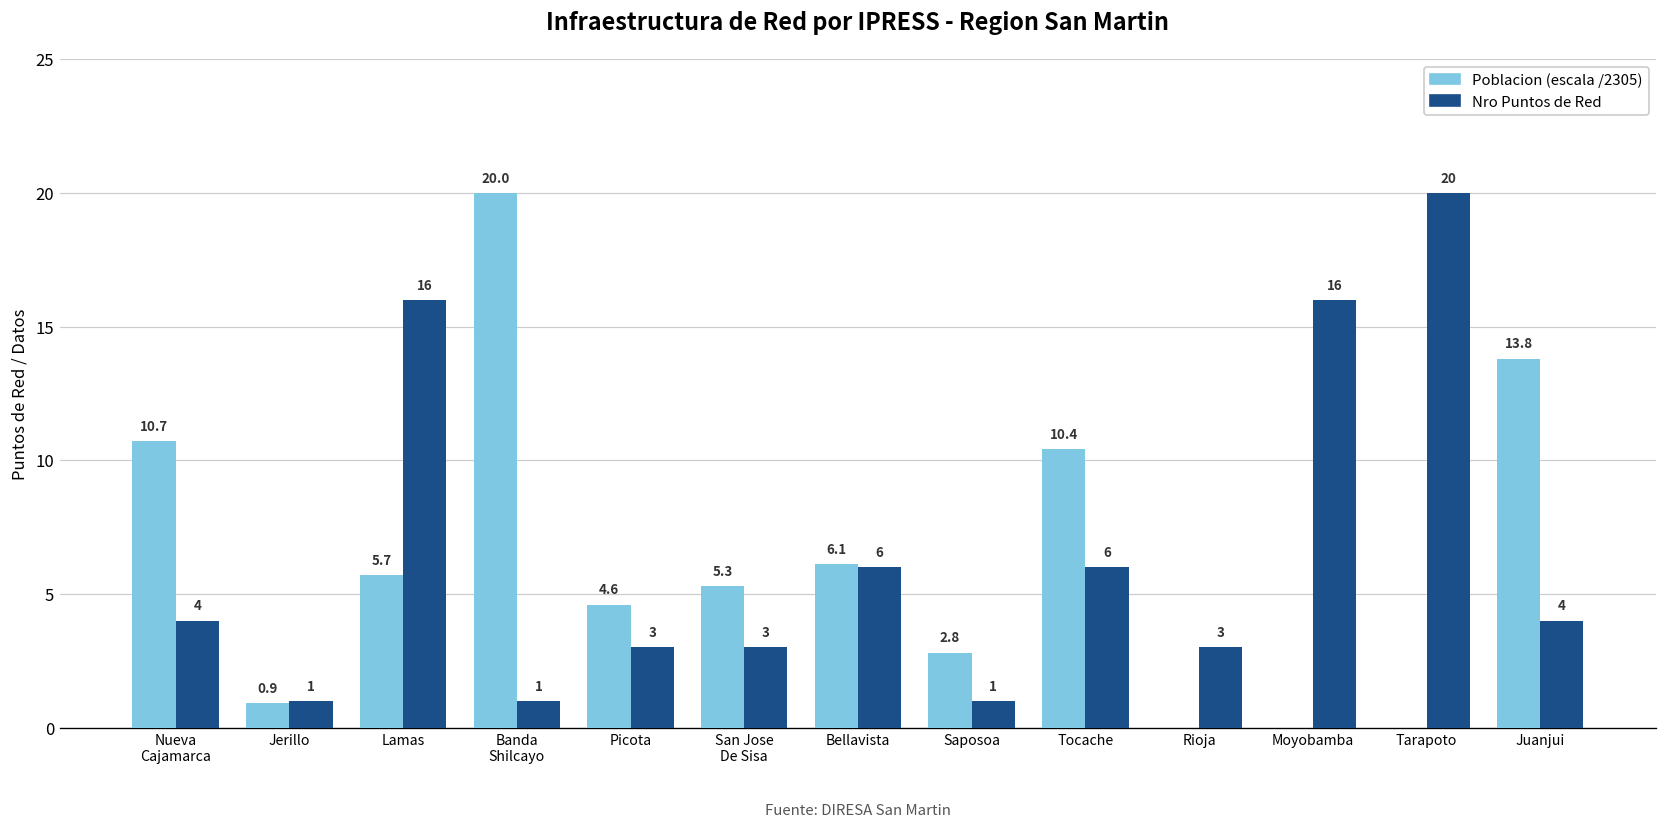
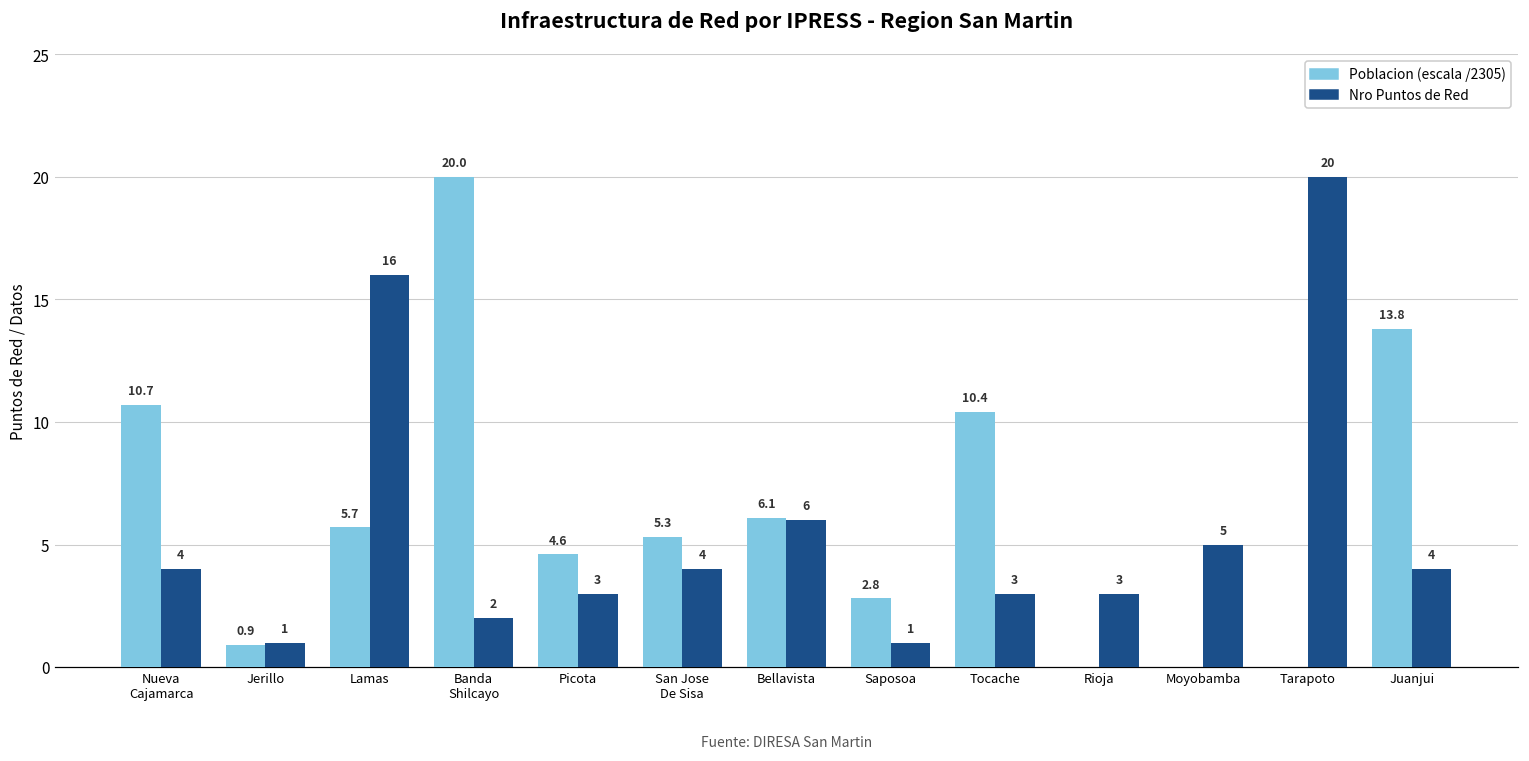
  {
    "Nro Puntos de Red": {
      "Nueva Cajamarca": 4,
      "Jerillo": 1,
      "Lamas": 16,
-     "Banda Shilcayo": 1,
+     "Banda Shilcayo": 2,
      "Picota": 3,
-     "San Jose De Sisa": 3,
+     "San Jose De Sisa": 4,
      "Bellavista": 6,
      "Saposoa": 1,
-     "Tocache": 6,
+     "Tocache": 3,
      "Rioja": 3,
-     "Moyobamba": 16,
+     "Moyobamba": 5,
      "Tarapoto": 20,
      "Juanjui": 4
    }
  }
